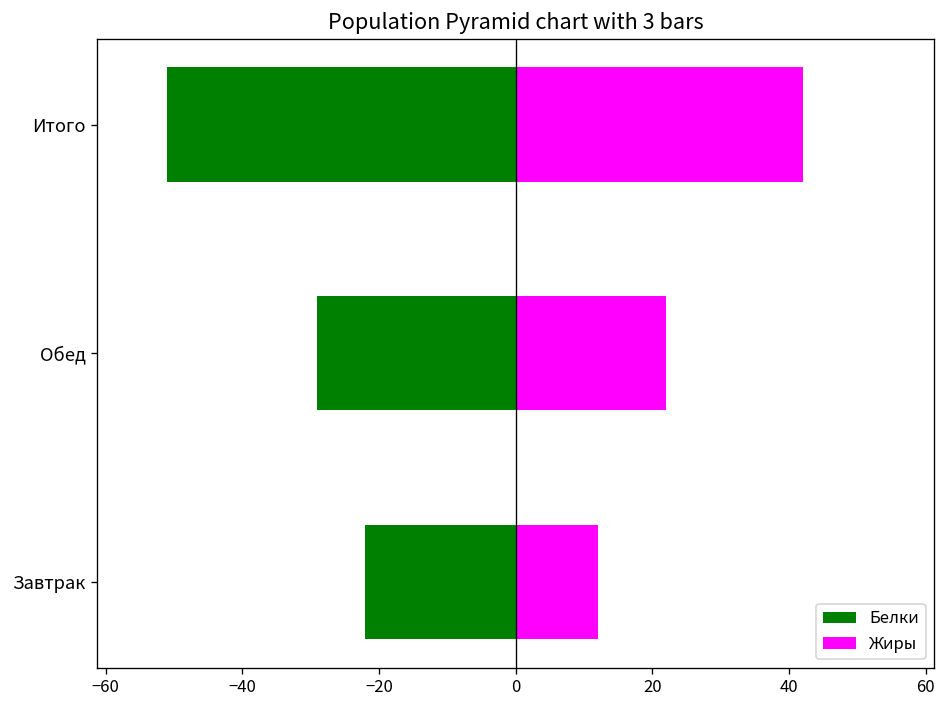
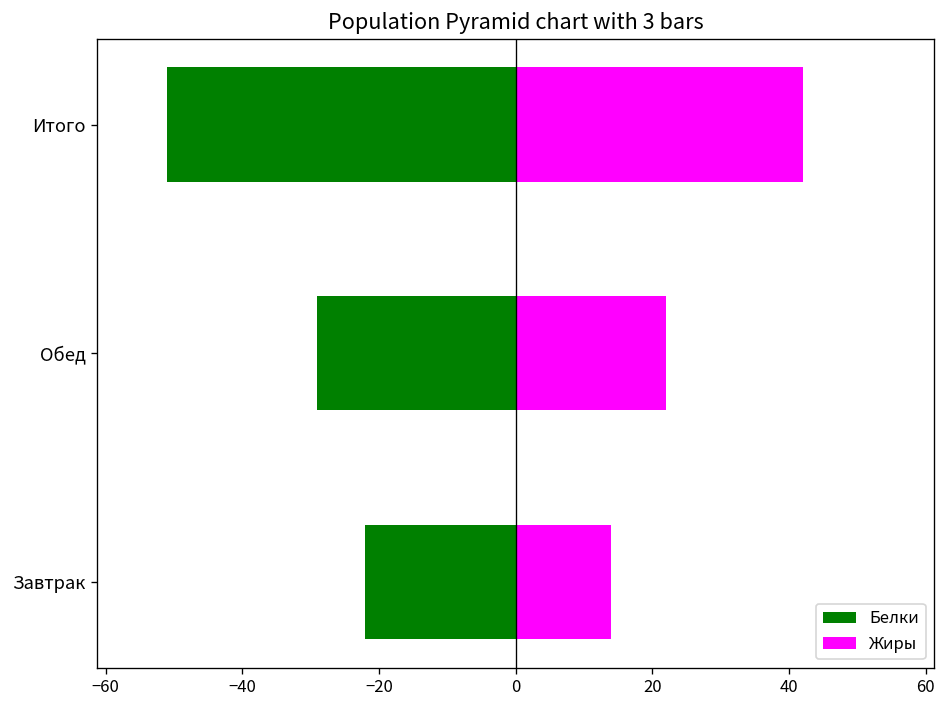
  {
    "Белки": {
      "Итого": -51,
      "Обед": -29,
      "Завтрак": -22
    },
    "Жиры": {
      "Итого": 42,
      "Обед": 22,
-     "Завтрак": 12
+     "Завтрак": 14
    }
  }
